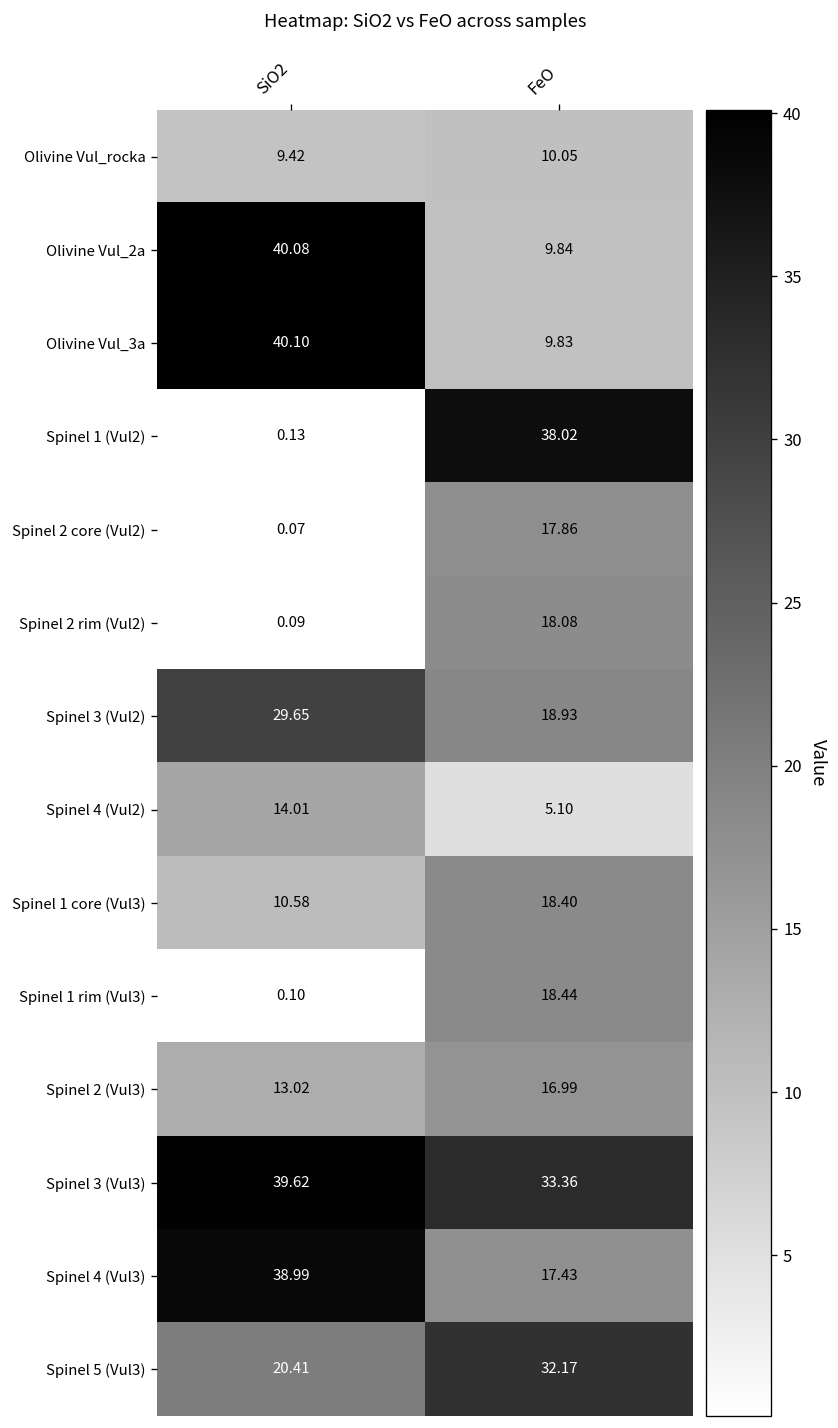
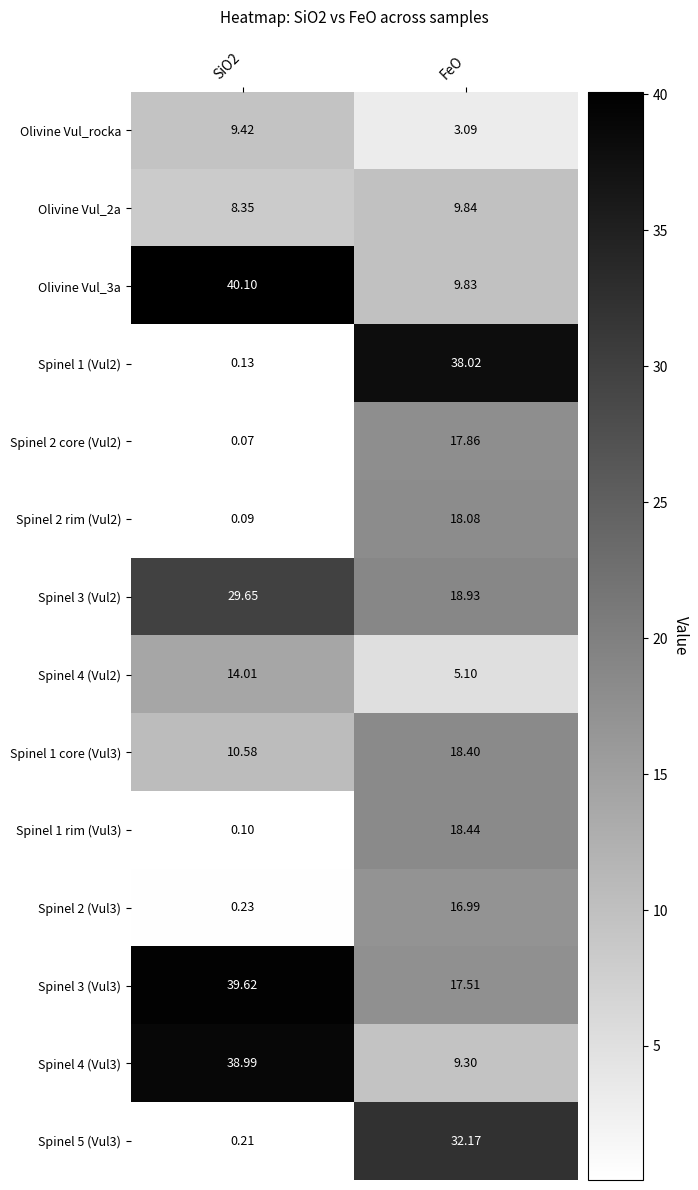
  {
    "Olivine Vul_rocka": {
      "SiO2": 9.42,
-     "FeO": 10.05
+     "FeO": 3.09
    },
    "Olivine Vul_2a": {
-     "SiO2": 40.08,
+     "SiO2": 8.35,
      "FeO": 9.84
    },
    "Olivine Vul_3a": {
      "SiO2": 40.10,
      "FeO": 9.83
    },
    "Spinel 1 (Vul2)": {
      "SiO2": 0.13,
      "FeO": 38.02
    },
    "Spinel 2 core (Vul2)": {
      "SiO2": 0.07,
      "FeO": 17.86
    },
    "Spinel 2 rim (Vul2)": {
      "SiO2": 0.09,
      "FeO": 18.08
    },
    "Spinel 3 (Vul2)": {
      "SiO2": 29.65,
      "FeO": 18.93
    },
    "Spinel 4 (Vul2)": {
      "SiO2": 14.01,
      "FeO": 5.10
    },
    "Spinel 1 core (Vul3)": {
      "SiO2": 10.58,
      "FeO": 18.40
    },
    "Spinel 1 rim (Vul3)": {
      "SiO2": 0.10,
      "FeO": 18.44
    },
    "Spinel 2 (Vul3)": {
-     "SiO2": 13.02,
+     "SiO2": 0.23,
      "FeO": 16.99
    },
    "Spinel 3 (Vul3)": {
      "SiO2": 39.62,
-     "FeO": 33.36
+     "FeO": 17.51
    },
    "Spinel 4 (Vul3)": {
      "SiO2": 38.99,
-     "FeO": 17.43
+     "FeO": 9.30
    },
    "Spinel 5 (Vul3)": {
-     "SiO2": 20.41,
+     "SiO2": 0.21,
      "FeO": 32.17
    }
  }
